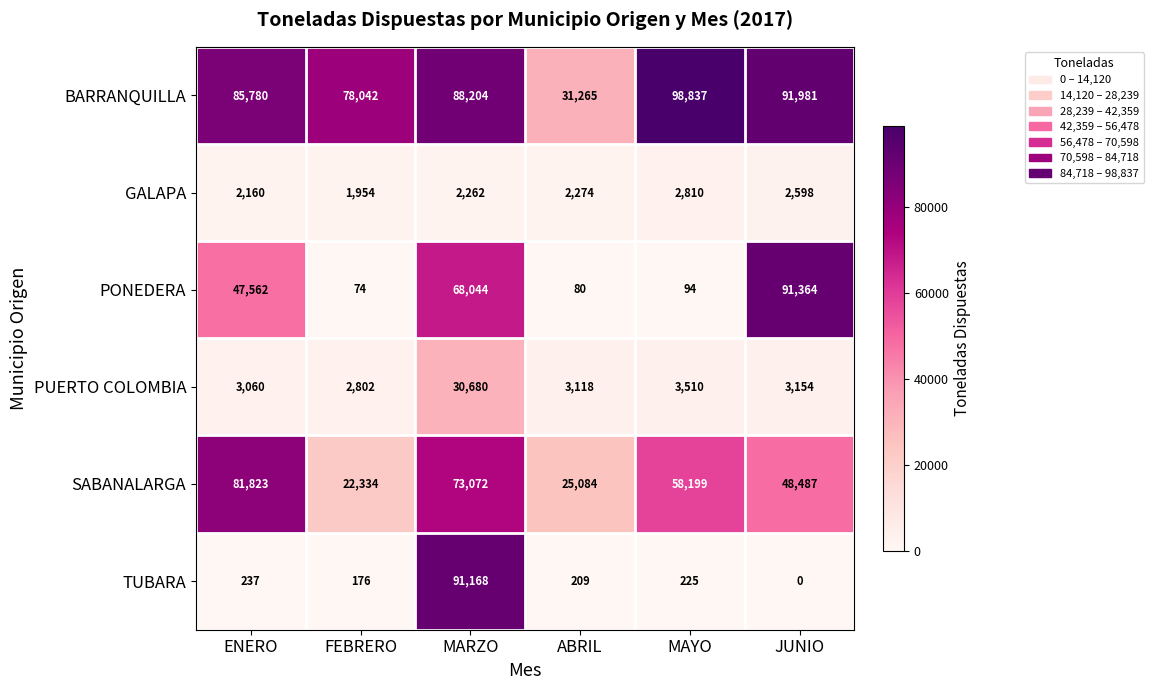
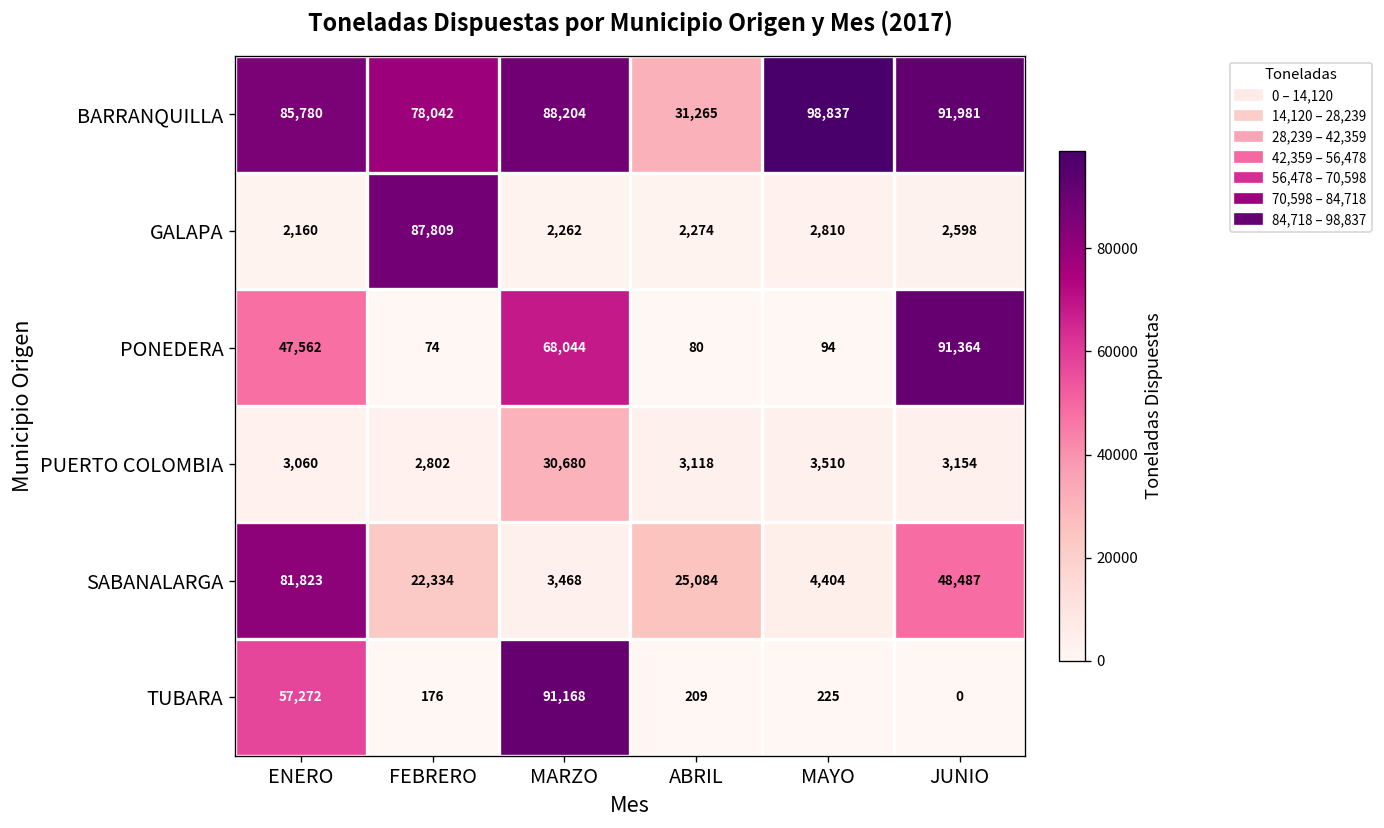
  {
    "BARRANQUILLA": {
      "ENERO": "85,780",
      "FEBRERO": "78,042",
      "MARZO": "88,204",
      "ABRIL": "31,265",
      "MAYO": "98,837",
      "JUNIO": "91,981"
    },
    "GALAPA": {
      "ENERO": "2,160",
-     "FEBRERO": "1,954",
+     "FEBRERO": "87,809",
      "MARZO": "2,262",
      "ABRIL": "2,274",
      "MAYO": "2,810",
      "JUNIO": "2,598"
    },
    "PONEDERA": {
      "ENERO": "47,562",
      "FEBRERO": "74",
      "MARZO": "68,044",
      "ABRIL": "80",
      "MAYO": "94",
      "JUNIO": "91,364"
    },
    "PUERTO COLOMBIA": {
      "ENERO": "3,060",
      "FEBRERO": "2,802",
      "MARZO": "30,680",
      "ABRIL": "3,118",
      "MAYO": "3,510",
      "JUNIO": "3,154"
    },
    "SABANALARGA": {
      "ENERO": "81,823",
      "FEBRERO": "22,334",
-     "MARZO": "73,072",
+     "MARZO": "3,468",
      "ABRIL": "25,084",
-     "MAYO": "58,199",
+     "MAYO": "4,404",
      "JUNIO": "48,487"
    },
    "TUBARA": {
-     "ENERO": "237",
+     "ENERO": "57,272",
      "FEBRERO": "176",
      "MARZO": "91,168",
      "ABRIL": "209",
      "MAYO": "225",
      "JUNIO": "0"
    }
  }
